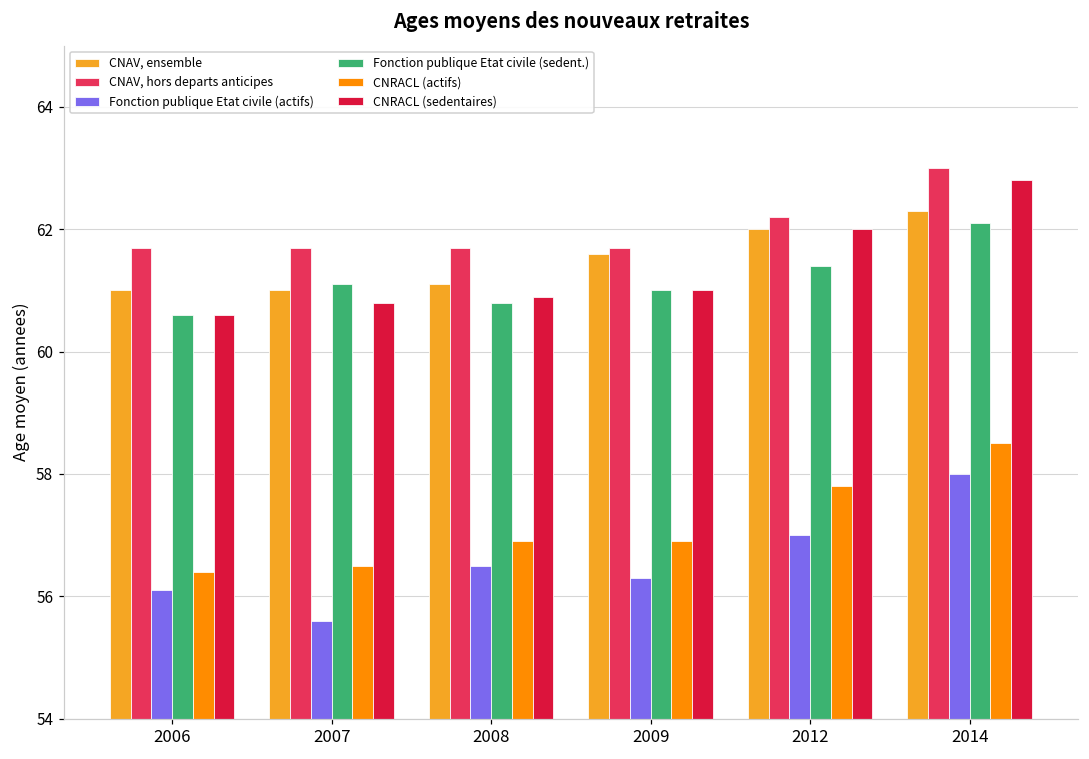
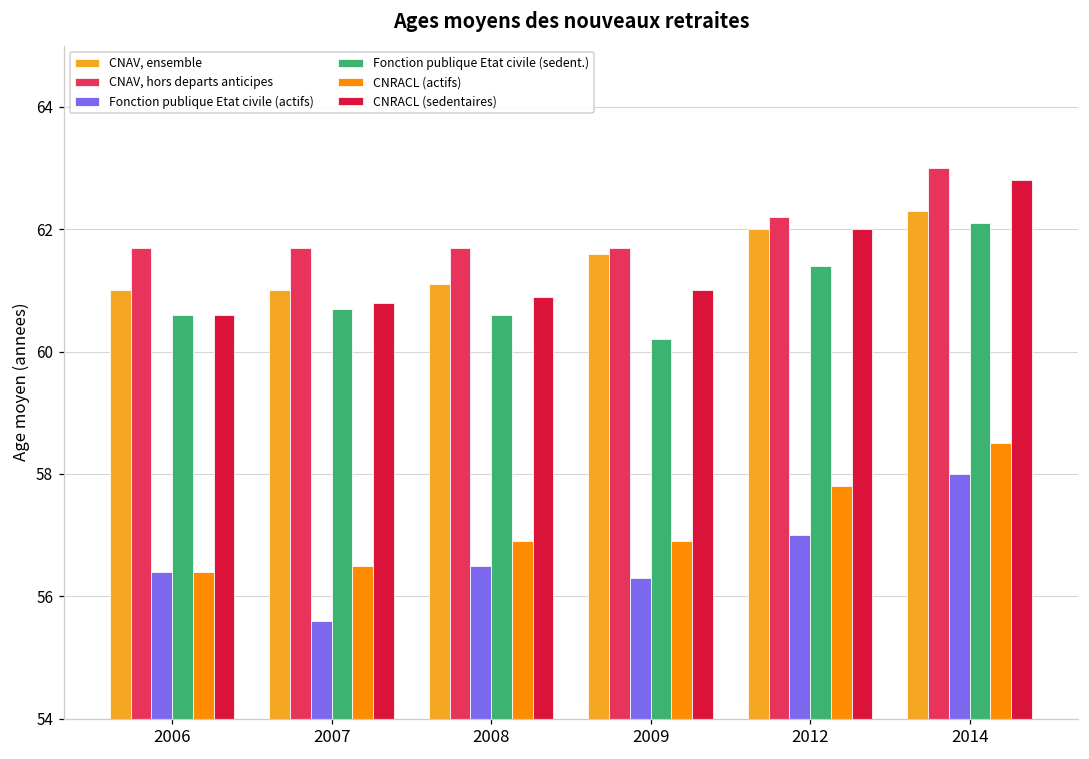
  {
    "Fonction publique Etat civile (actifs)": {
-     "2006": 56.1,
+     "2006": 56.4,
      "2007": 55.6,
      "2008": 56.5,
      "2009": 56.3,
      "2012": 57.0,
      "2014": 58.0
    },
    "Fonction publique Etat civile (sedent.)": {
      "2006": 60.6,
-     "2007": 61.1,
-     "2008": 60.8,
-     "2009": 61.0,
+     "2007": 60.7,
+     "2008": 60.6,
+     "2009": 60.2,
      "2012": 61.4,
      "2014": 62.1
    }
  }
